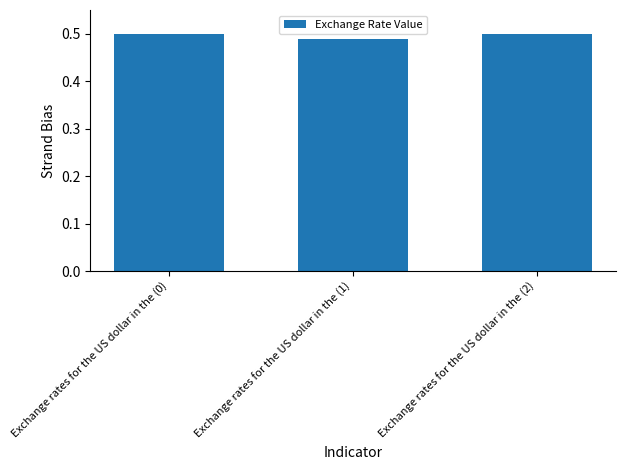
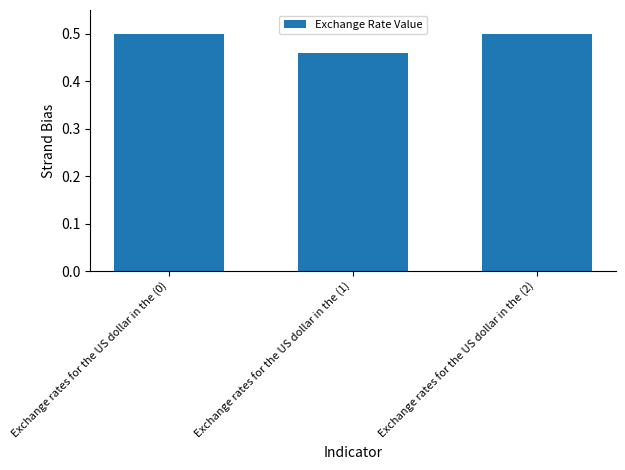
  {
    "Exchange rates for the US dollar in the (0)": 0.50,
-   "Exchange rates for the US dollar in the (1)": 0.49,
+   "Exchange rates for the US dollar in the (1)": 0.46,
    "Exchange rates for the US dollar in the (2)": 0.50
  }
